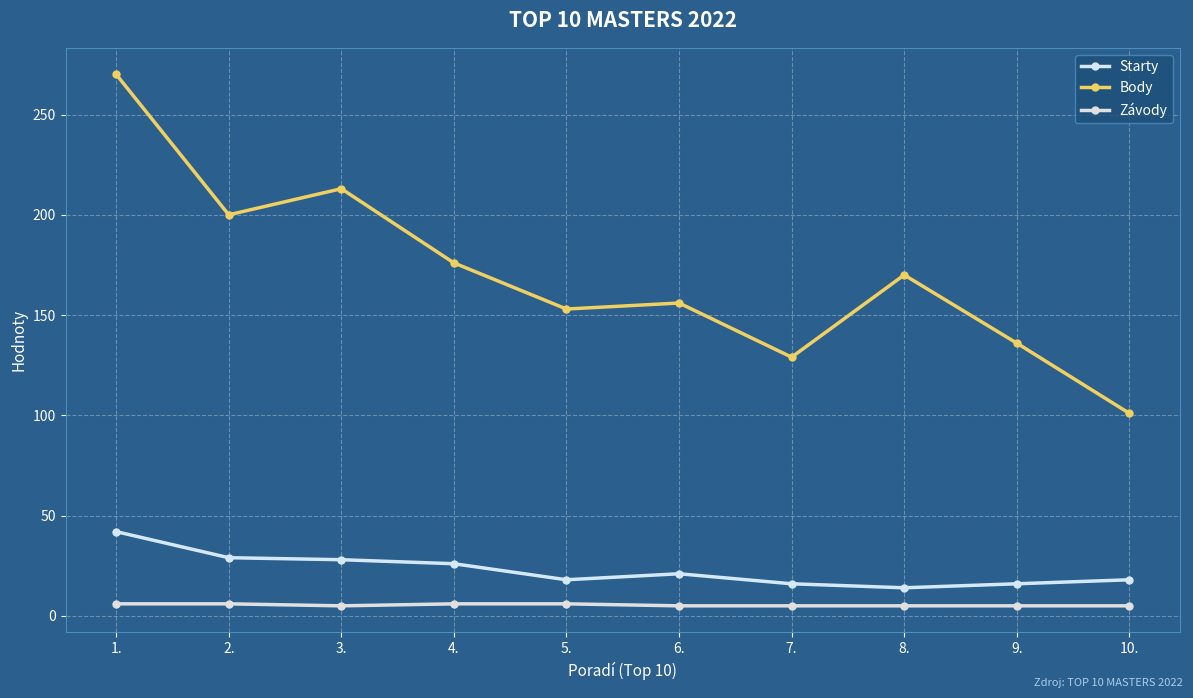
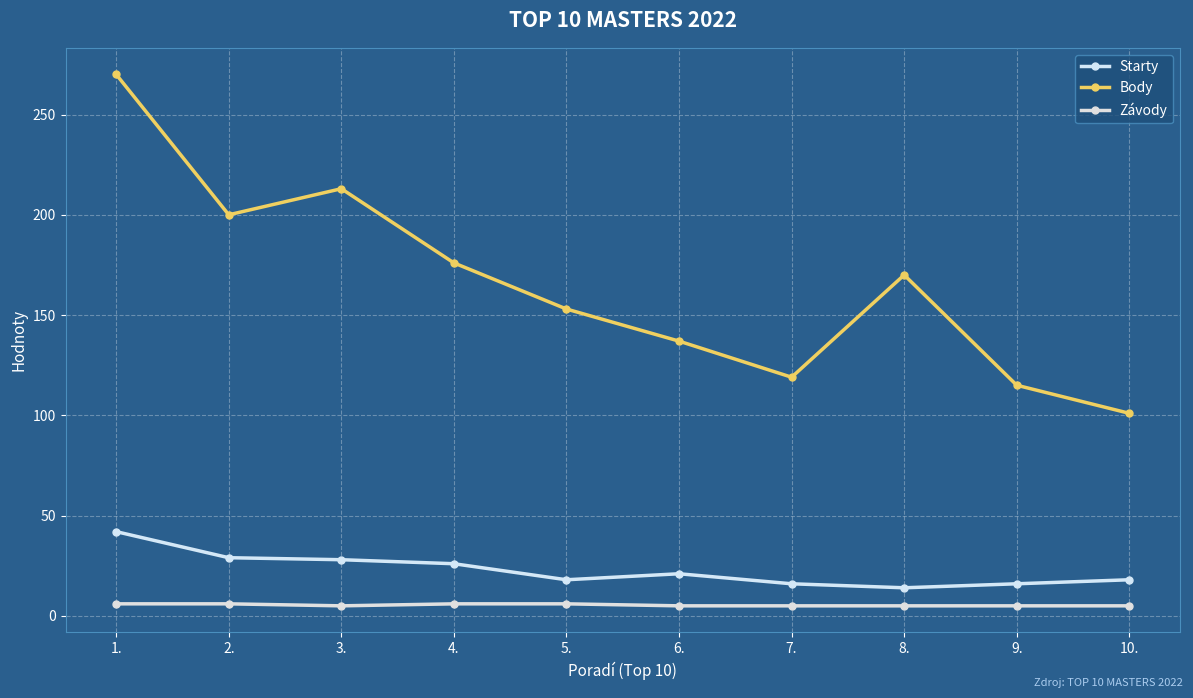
  {
    "Body": {
      "1.": 270,
      "2.": 200,
      "3.": 213,
      "4.": 176,
      "5.": 153,
-     "6.": 156,
-     "7.": 129,
+     "6.": 137,
+     "7.": 119,
      "8.": 170,
-     "9.": 136,
+     "9.": 115,
      "10.": 101
    }
  }
